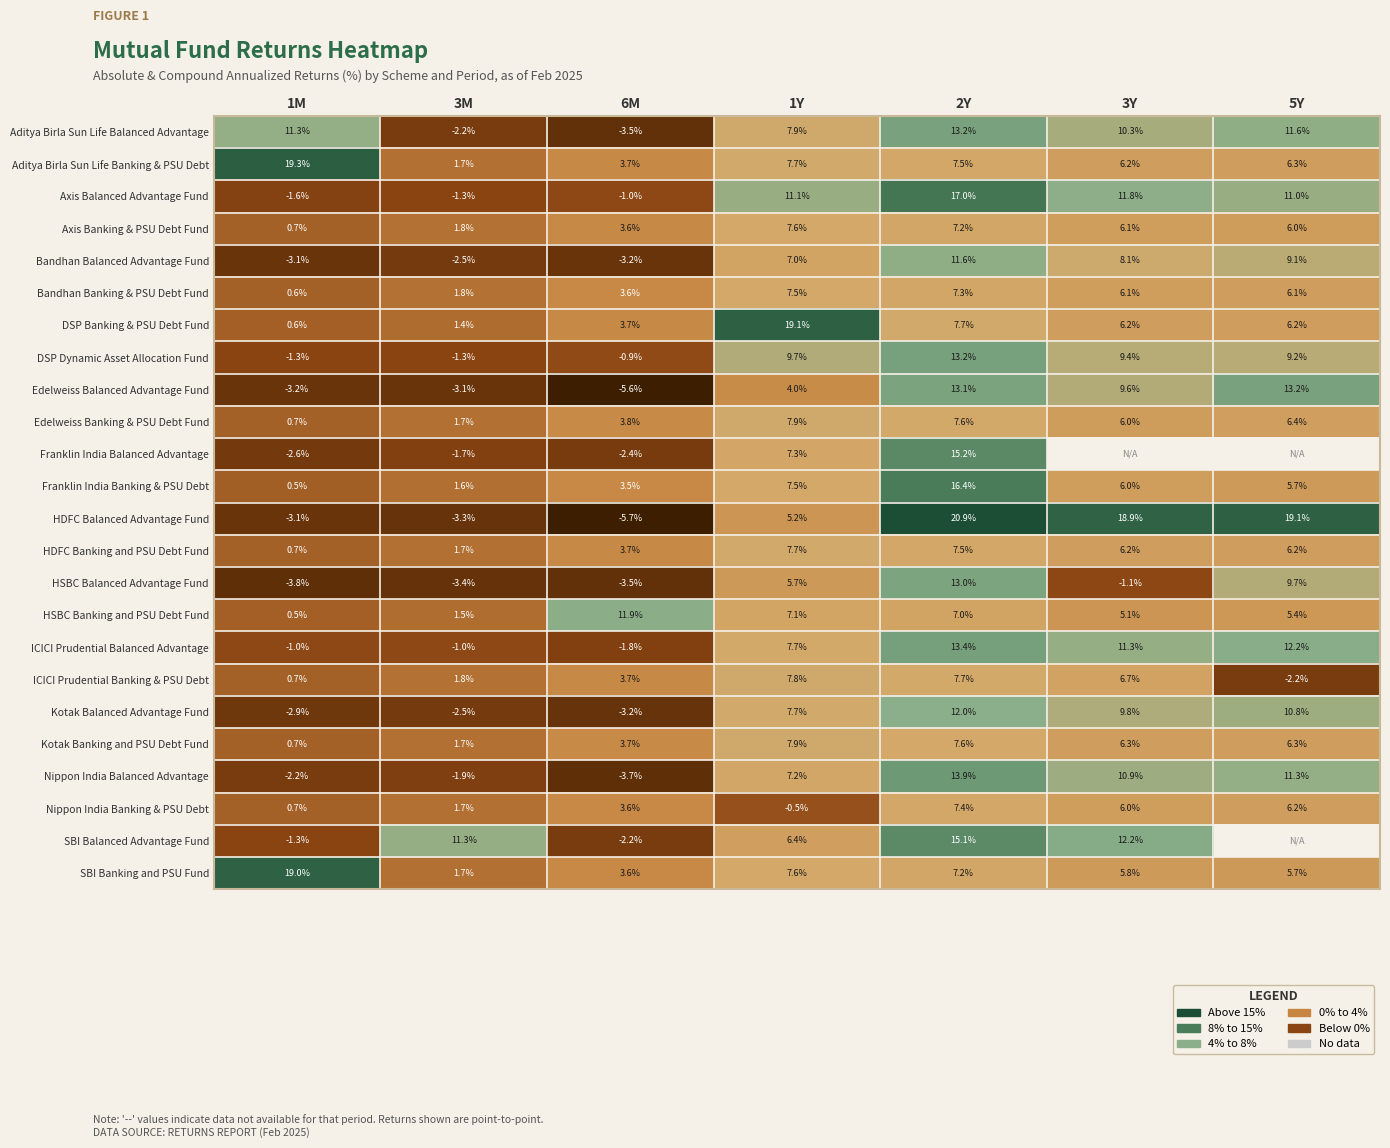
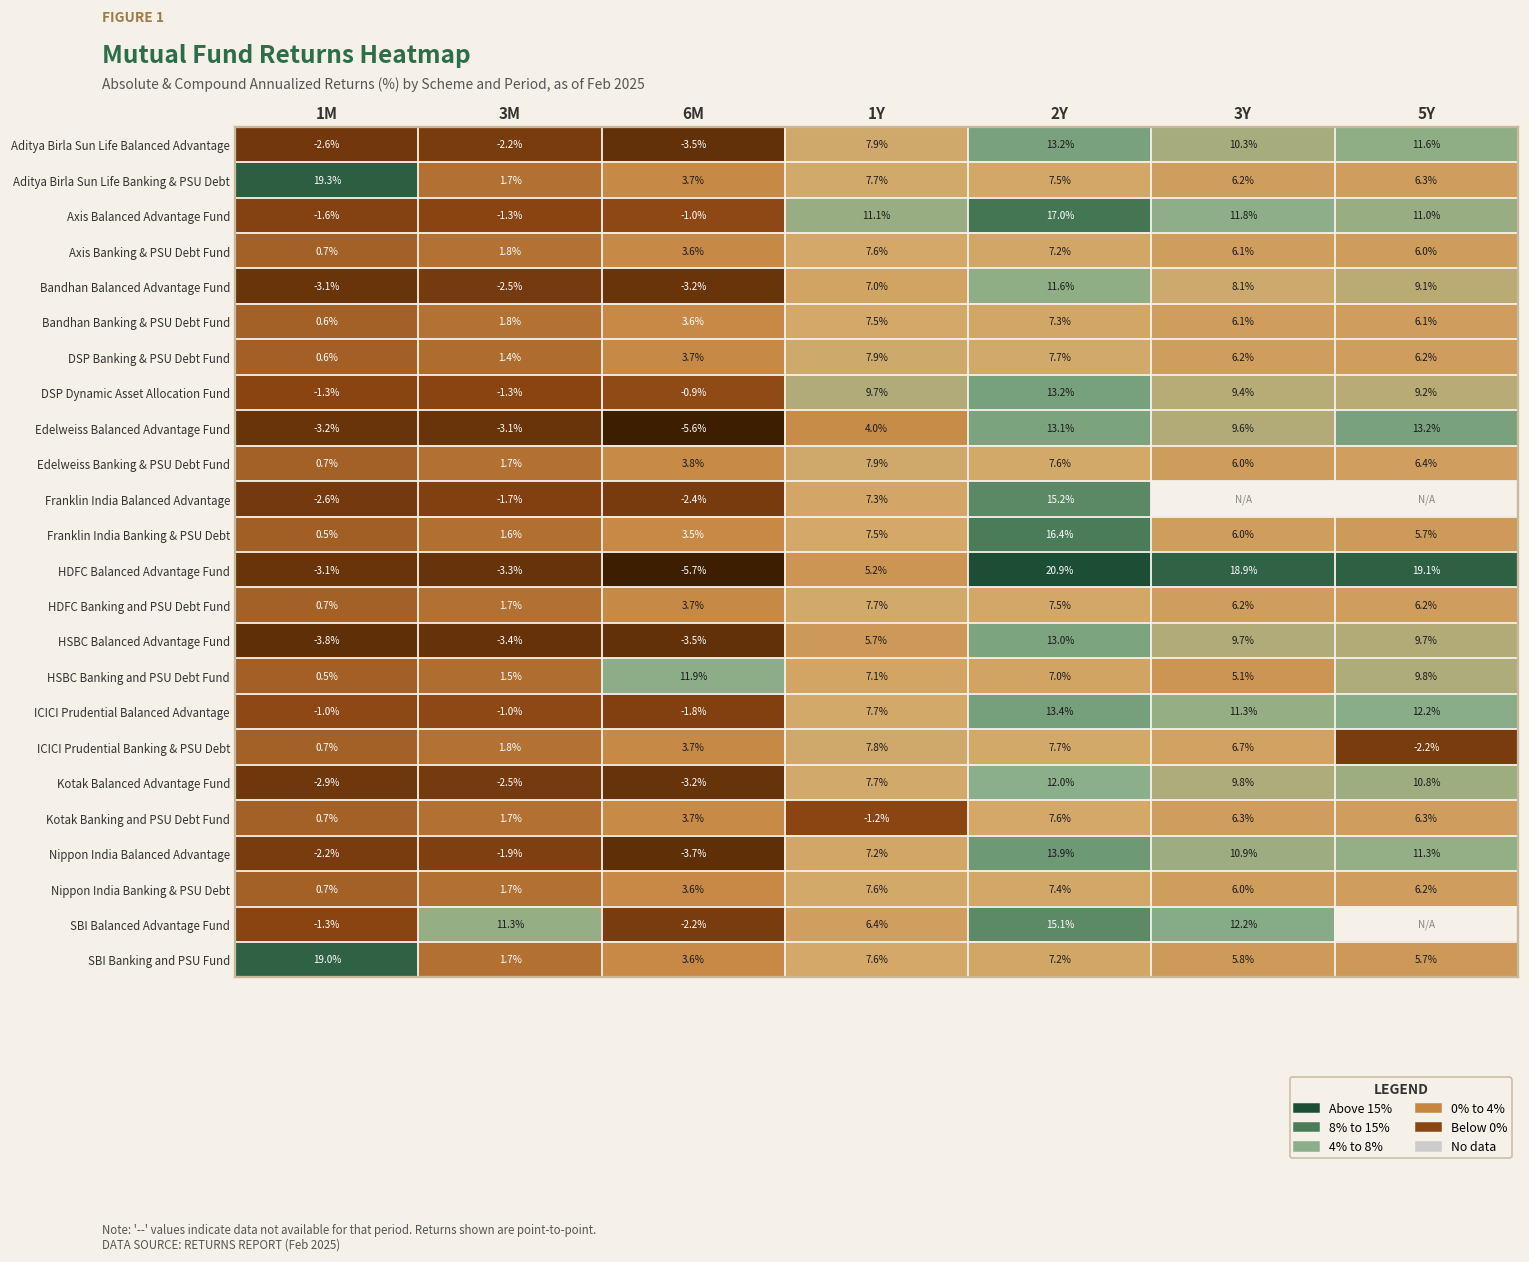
  {
    "Aditya Birla Sun Life Balanced Advantage": {
-     "1M": "11.3%",
+     "1M": "-2.6%",
      "3M": "-2.2%",
      "6M": "-3.5%",
      "1Y": "7.9%",
      "2Y": "13.2%",
      "3Y": "10.3%",
      "5Y": "11.6%"
    },
    "Aditya Birla Sun Life Banking & PSU Debt": {
      "1M": "19.3%",
      "3M": "1.7%",
      "6M": "3.7%",
      "1Y": "7.7%",
      "2Y": "7.5%",
      "3Y": "6.2%",
      "5Y": "6.3%"
    },
    "Axis Balanced Advantage Fund": {
      "1M": "-1.6%",
      "3M": "-1.3%",
      "6M": "-1.0%",
      "1Y": "11.1%",
      "2Y": "17.0%",
      "3Y": "11.8%",
      "5Y": "11.0%"
    },
    "Axis Banking & PSU Debt Fund": {
      "1M": "0.7%",
      "3M": "1.8%",
      "6M": "3.6%",
      "1Y": "7.6%",
      "2Y": "7.2%",
      "3Y": "6.1%",
      "5Y": "6.0%"
    },
    "Bandhan Balanced Advantage Fund": {
      "1M": "-3.1%",
      "3M": "-2.5%",
      "6M": "-3.2%",
      "1Y": "7.0%",
      "2Y": "11.6%",
      "3Y": "8.1%",
      "5Y": "9.1%"
    },
    "Bandhan Banking & PSU Debt Fund": {
      "1M": "0.6%",
      "3M": "1.8%",
      "6M": "3.6%",
      "1Y": "7.5%",
      "2Y": "7.3%",
      "3Y": "6.1%",
      "5Y": "6.1%"
    },
    "DSP Banking & PSU Debt Fund": {
      "1M": "0.6%",
      "3M": "1.4%",
      "6M": "3.7%",
-     "1Y": "19.1%",
+     "1Y": "7.9%",
      "2Y": "7.7%",
      "3Y": "6.2%",
      "5Y": "6.2%"
    },
    "DSP Dynamic Asset Allocation Fund": {
      "1M": "-1.3%",
      "3M": "-1.3%",
      "6M": "-0.9%",
      "1Y": "9.7%",
      "2Y": "13.2%",
      "3Y": "9.4%",
      "5Y": "9.2%"
    },
    "Edelweiss Balanced Advantage Fund": {
      "1M": "-3.2%",
      "3M": "-3.1%",
      "6M": "-5.6%",
      "1Y": "4.0%",
      "2Y": "13.1%",
      "3Y": "9.6%",
      "5Y": "13.2%"
    },
    "Edelweiss Banking & PSU Debt Fund": {
      "1M": "0.7%",
      "3M": "1.7%",
      "6M": "3.8%",
      "1Y": "7.9%",
      "2Y": "7.6%",
      "3Y": "6.0%",
      "5Y": "6.4%"
    },
    "Franklin India Balanced Advantage": {
      "1M": "-2.6%",
      "3M": "-1.7%",
      "6M": "-2.4%",
      "1Y": "7.3%",
      "2Y": "15.2%"
    },
    "Franklin India Banking & PSU Debt": {
      "1M": "0.5%",
      "3M": "1.6%",
      "6M": "3.5%",
      "1Y": "7.5%",
      "2Y": "16.4%",
      "3Y": "6.0%",
      "5Y": "5.7%"
    },
    "HDFC Balanced Advantage Fund": {
      "1M": "-3.1%",
      "3M": "-3.3%",
      "6M": "-5.7%",
      "1Y": "5.2%",
      "2Y": "20.9%",
      "3Y": "18.9%",
      "5Y": "19.1%"
    },
    "HDFC Banking and PSU Debt Fund": {
      "1M": "0.7%",
      "3M": "1.7%",
      "6M": "3.7%",
      "1Y": "7.7%",
      "2Y": "7.5%",
      "3Y": "6.2%",
      "5Y": "6.2%"
    },
    "HSBC Balanced Advantage Fund": {
      "1M": "-3.8%",
      "3M": "-3.4%",
      "6M": "-3.5%",
      "1Y": "5.7%",
      "2Y": "13.0%",
-     "3Y": "-1.1%",
+     "3Y": "9.7%",
      "5Y": "9.7%"
    },
    "HSBC Banking and PSU Debt Fund": {
      "1M": "0.5%",
      "3M": "1.5%",
      "6M": "11.9%",
      "1Y": "7.1%",
      "2Y": "7.0%",
      "3Y": "5.1%",
-     "5Y": "5.4%"
+     "5Y": "9.8%"
    },
    "ICICI Prudential Balanced Advantage": {
      "1M": "-1.0%",
      "3M": "-1.0%",
      "6M": "-1.8%",
      "1Y": "7.7%",
      "2Y": "13.4%",
      "3Y": "11.3%",
      "5Y": "12.2%"
    },
    "ICICI Prudential Banking & PSU Debt": {
      "1M": "0.7%",
      "3M": "1.8%",
      "6M": "3.7%",
      "1Y": "7.8%",
      "2Y": "7.7%",
      "3Y": "6.7%",
      "5Y": "-2.2%"
    },
    "Kotak Balanced Advantage Fund": {
      "1M": "-2.9%",
      "3M": "-2.5%",
      "6M": "-3.2%",
      "1Y": "7.7%",
      "2Y": "12.0%",
      "3Y": "9.8%",
      "5Y": "10.8%"
    },
    "Kotak Banking and PSU Debt Fund": {
      "1M": "0.7%",
      "3M": "1.7%",
      "6M": "3.7%",
-     "1Y": "7.9%",
+     "1Y": "-1.2%",
      "2Y": "7.6%",
      "3Y": "6.3%",
      "5Y": "6.3%"
    },
    "Nippon India Balanced Advantage": {
      "1M": "-2.2%",
      "3M": "-1.9%",
      "6M": "-3.7%",
      "1Y": "7.2%",
      "2Y": "13.9%",
      "3Y": "10.9%",
      "5Y": "11.3%"
    },
    "Nippon India Banking & PSU Debt": {
      "1M": "0.7%",
      "3M": "1.7%",
      "6M": "3.6%",
-     "1Y": "-0.5%",
+     "1Y": "7.6%",
      "2Y": "7.4%",
      "3Y": "6.0%",
      "5Y": "6.2%"
    },
    "SBI Balanced Advantage Fund": {
      "1M": "-1.3%",
      "3M": "11.3%",
      "6M": "-2.2%",
      "1Y": "6.4%",
      "2Y": "15.1%",
      "3Y": "12.2%"
    },
    "SBI Banking and PSU Fund": {
      "1M": "19.0%",
      "3M": "1.7%",
      "6M": "3.6%",
      "1Y": "7.6%",
      "2Y": "7.2%",
      "3Y": "5.8%",
      "5Y": "5.7%"
    }
  }
